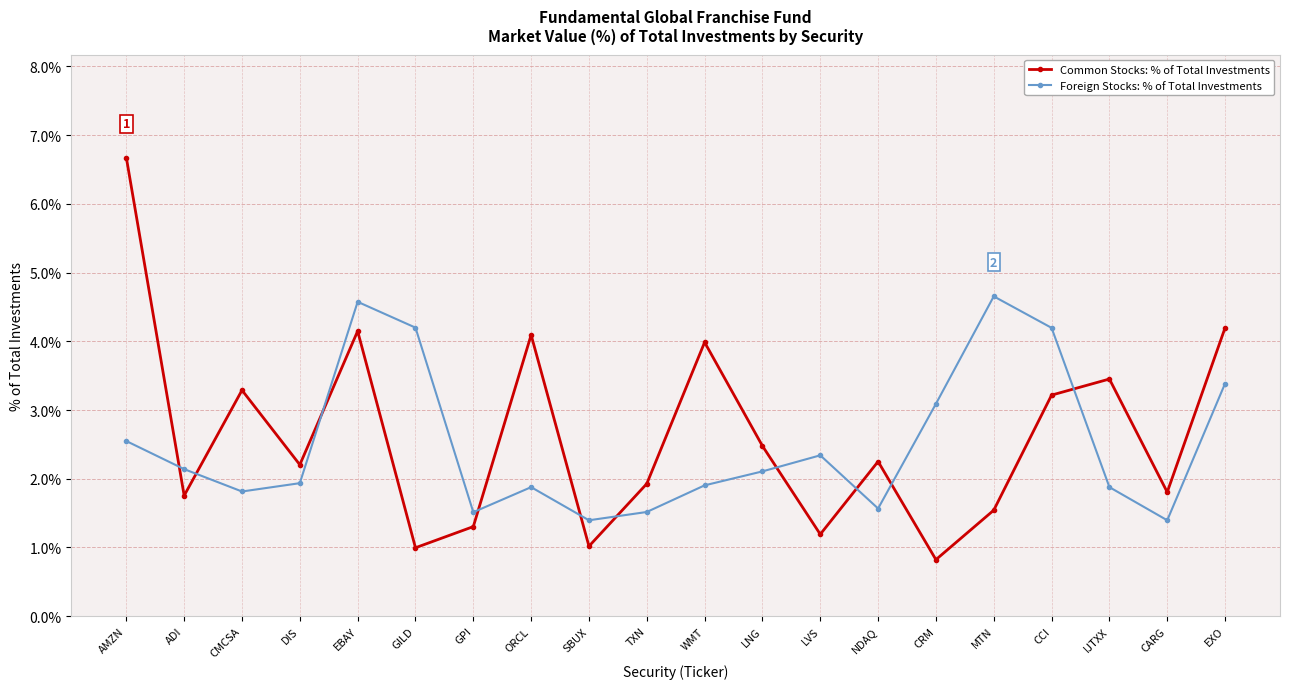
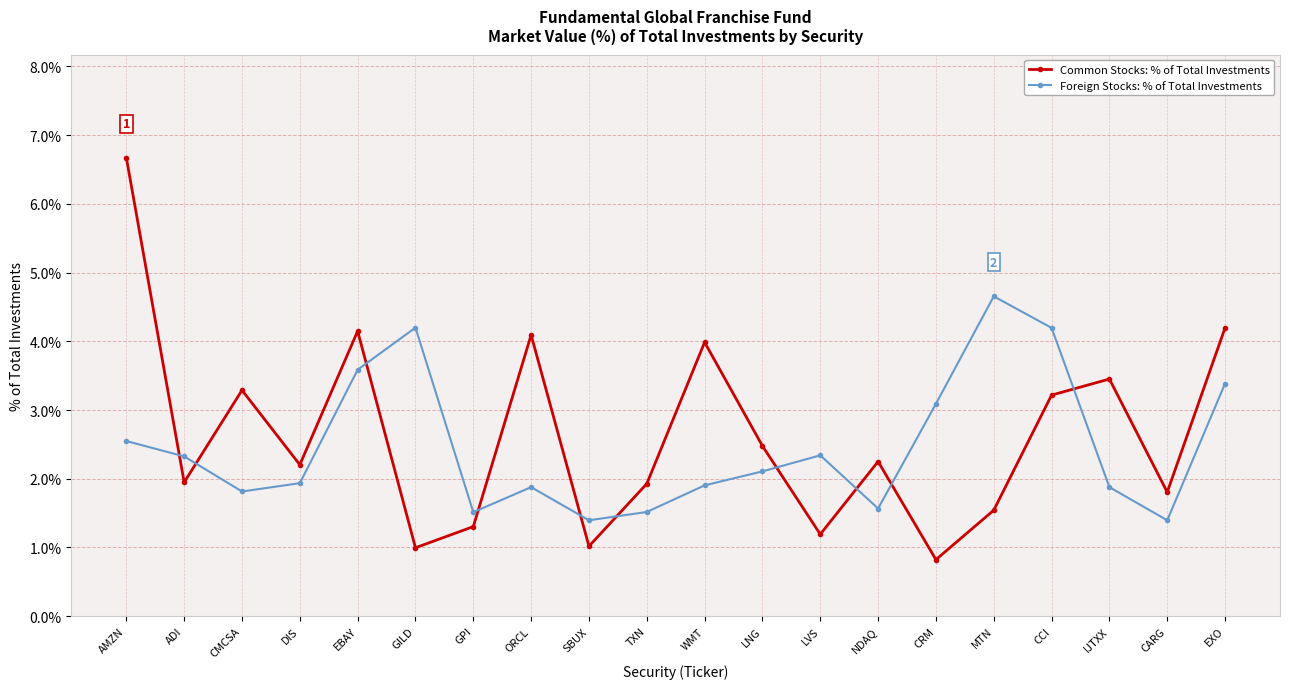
  {
    "Common Stocks: % of Total Investments": {
      "AMZN": "6.7%",
-     "ADI": "1.8%",
+     "ADI": "1.9%",
      "CMCSA": "3.3%",
      "DIS": "2.2%",
      "EBAY": "4.1%",
      "GILD": "1.0%",
      "GPI": "1.3%",
      "ORCL": "4.1%",
      "SBUX": "1.0%",
      "TXN": "1.9%",
      "WMT": "4.0%",
      "LNG": "2.5%",
      "LVS": "1.2%",
      "NDAQ": "2.3%",
      "CRM": "0.8%",
      "MTN": "1.5%",
      "CCI": "3.2%",
      "IJTXX": "3.5%",
      "CARG": "1.8%",
      "EXO": "4.2%"
    },
    "Foreign Stocks: % of Total Investments": {
      "AMZN": "2.5%",
-     "ADI": "2.1%",
+     "ADI": "2.3%",
      "CMCSA": "1.8%",
      "DIS": "1.9%",
-     "EBAY": "4.6%",
+     "EBAY": "3.6%",
      "GILD": "4.2%",
      "GPI": "1.5%",
      "ORCL": "1.9%",
      "SBUX": "1.4%",
      "TXN": "1.5%",
      "WMT": "1.9%",
      "LNG": "2.1%",
      "LVS": "2.3%",
      "NDAQ": "1.6%",
      "CRM": "3.1%",
      "MTN": "4.7%",
      "CCI": "4.2%",
      "IJTXX": "1.9%",
      "CARG": "1.4%",
      "EXO": "3.4%"
    }
  }
